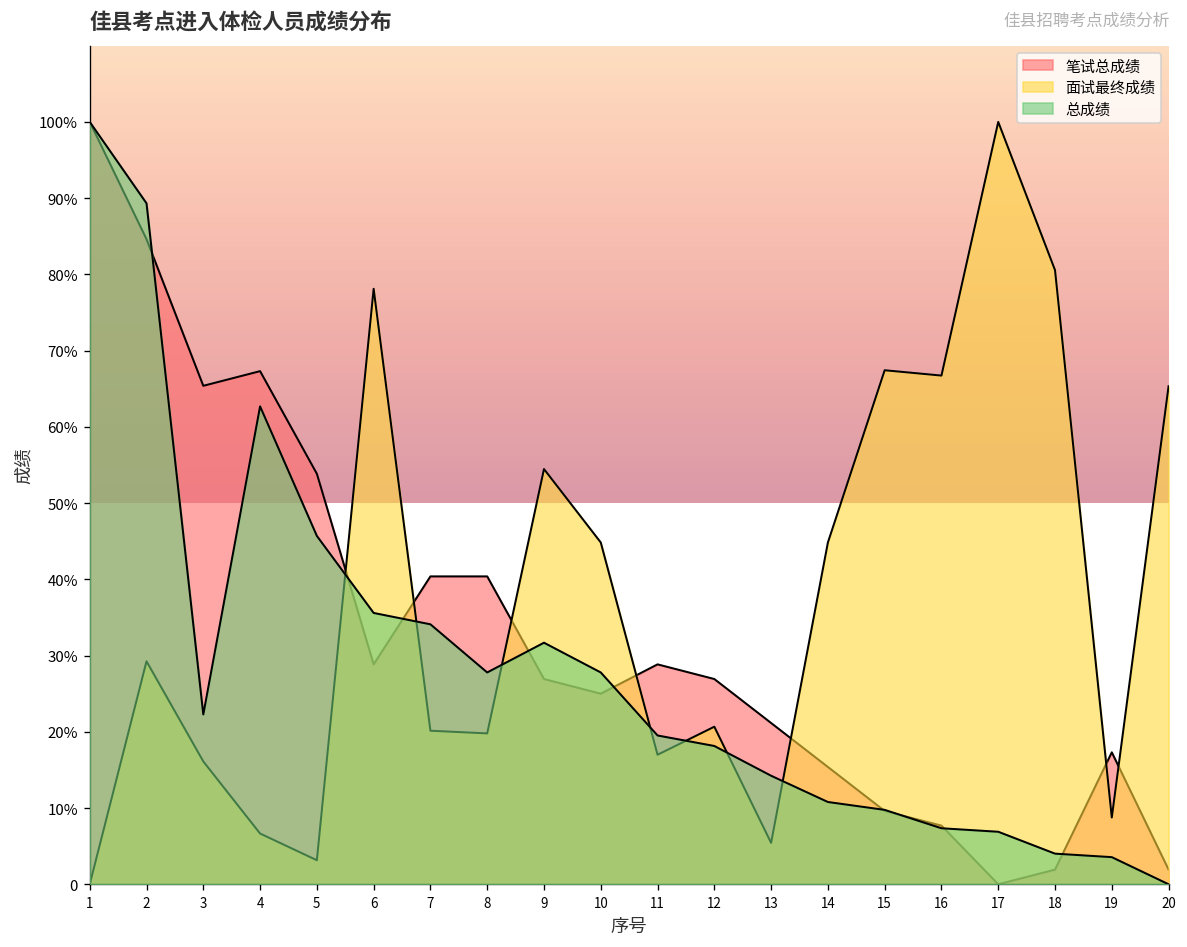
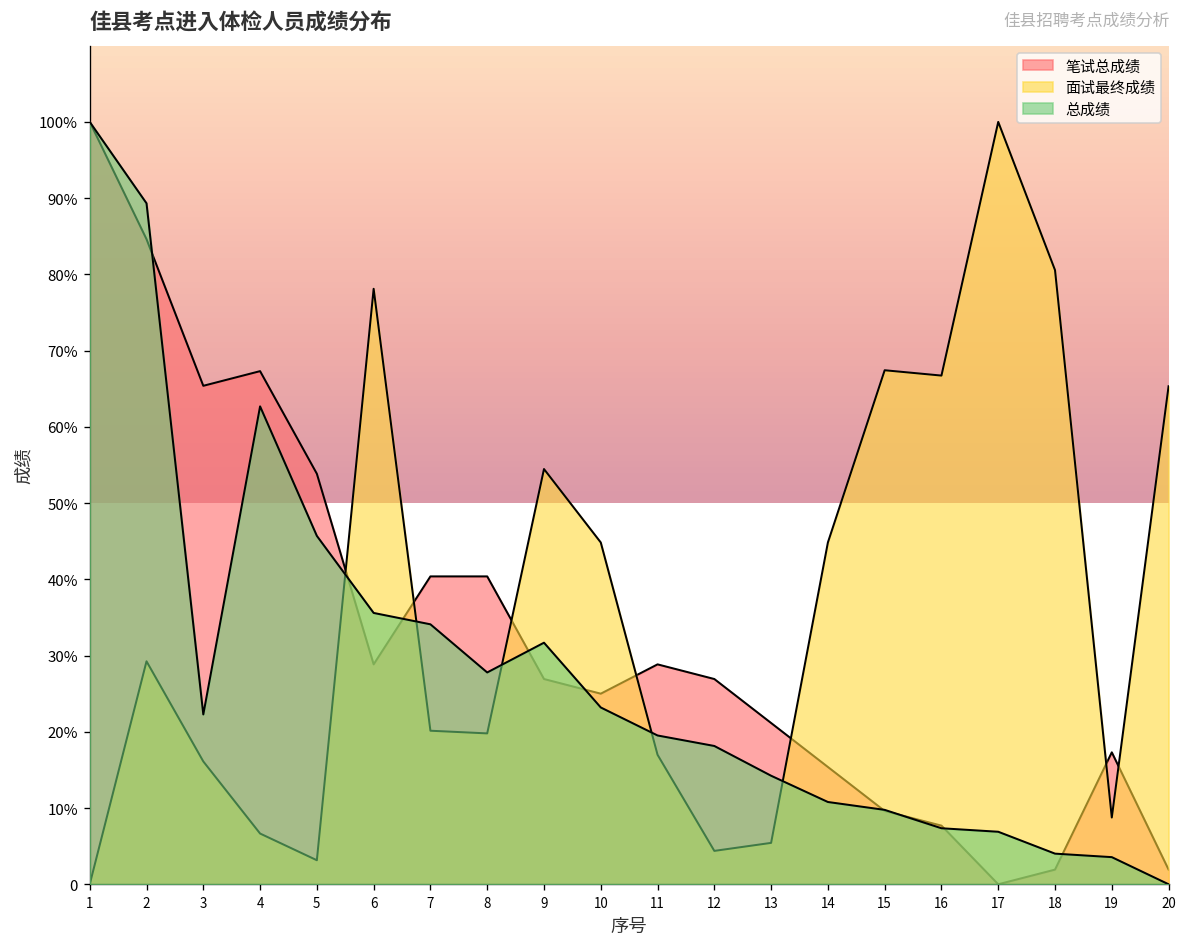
  {
    "笔试总成绩": {
      "2": "85%",
      "3": "65%",
      "4": "67%",
      "5": "54%",
      "6": "29%",
      "7": "40%",
      "8": "40%",
      "9": "27%",
      "10": "25%",
      "11": "29%",
      "12": "27%",
      "13": "21%",
      "14": "15%",
      "17": "0%",
      "18": "2%",
      "19": "17%",
      "20": "2%"
    },
    "面试最终成绩": {
      "1": "0%",
      "2": "29%",
      "3": "16%",
      "4": "7%",
      "5": "3%",
      "6": "78%",
      "7": "20%",
      "8": "20%",
      "9": "54%",
      "10": "45%",
      "11": "17%",
-     "12": "21%",
+     "12": "4%",
      "13": "5%",
      "14": "45%",
      "15": "67%",
      "16": "67%",
      "17": "100%",
      "18": "81%",
      "19": "9%",
      "20": "65%"
    },
    "总成绩": {
      "2": "89%",
      "3": "22%",
      "4": "63%",
      "5": "46%",
      "6": "36%",
      "7": "34%",
      "8": "28%",
      "9": "32%",
-     "10": "28%",
+     "10": "23%",
      "11": "20%",
      "12": "18%",
      "13": "14%",
      "14": "11%",
      "17": "7%",
      "18": "4%",
      "19": "4%",
      "20": "0%"
    }
  }
